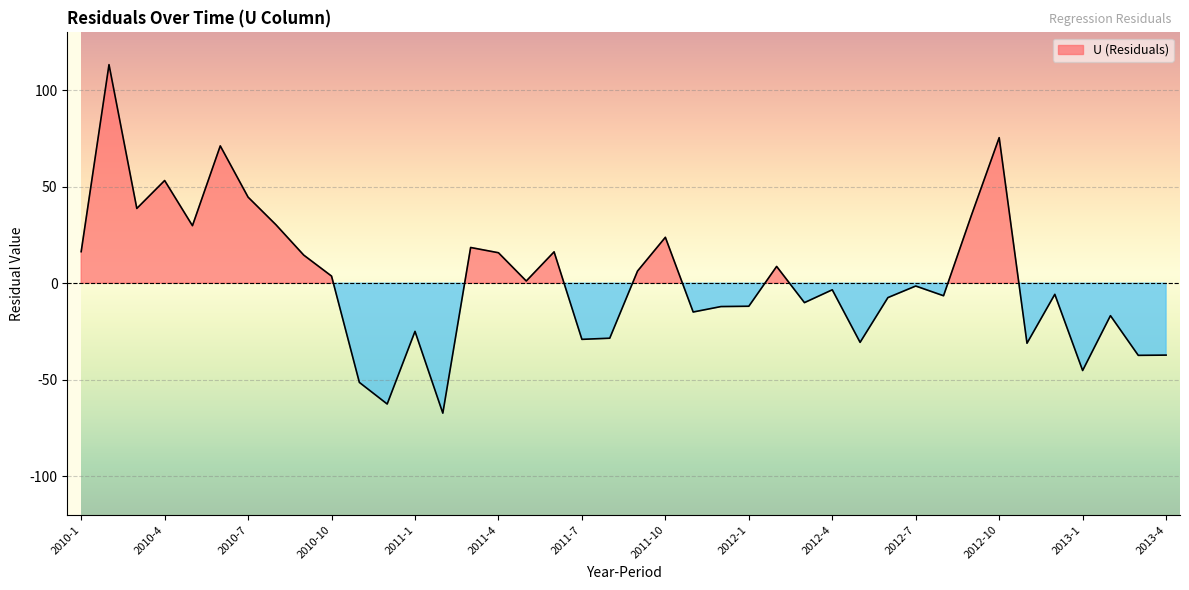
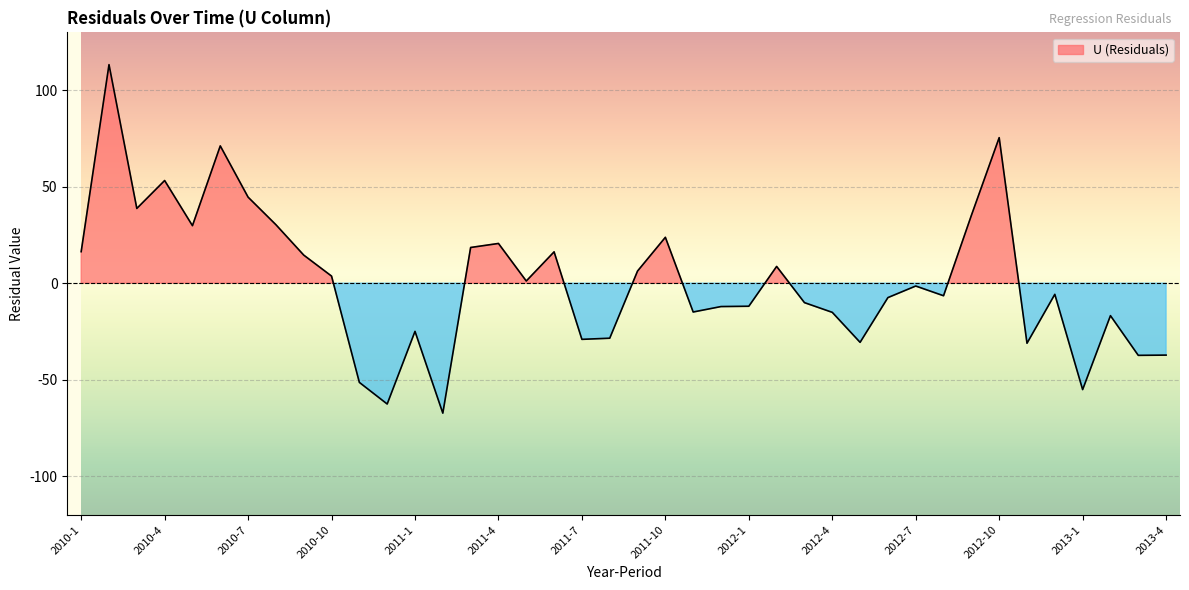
  {
    "2010-1": 16,
    "2010-4": 53,
    "2010-7": 45,
    "2010-10": 4,
    "2011-1": -25,
-   "2011-4": 16,
+   "2011-4": 21,
    "2011-7": -29,
    "2011-10": 24,
    "2012-1": -12,
-   "2012-4": -3,
+   "2012-4": -15,
    "2012-7": -1,
    "2012-10": 75,
-   "2013-1": -45,
+   "2013-1": -55,
    "2013-4": -37
  }
